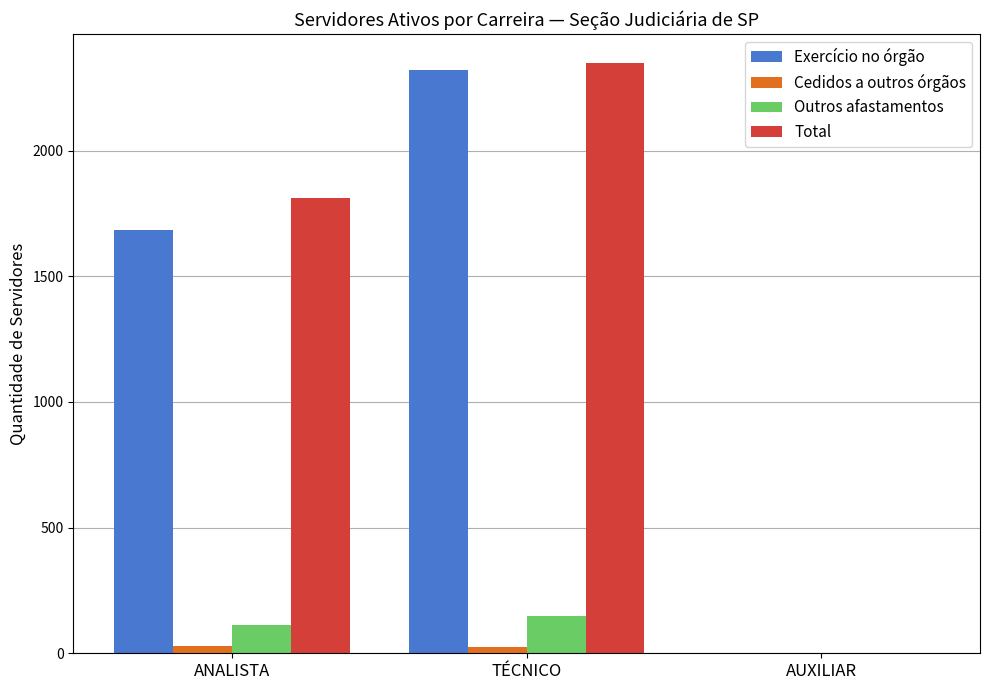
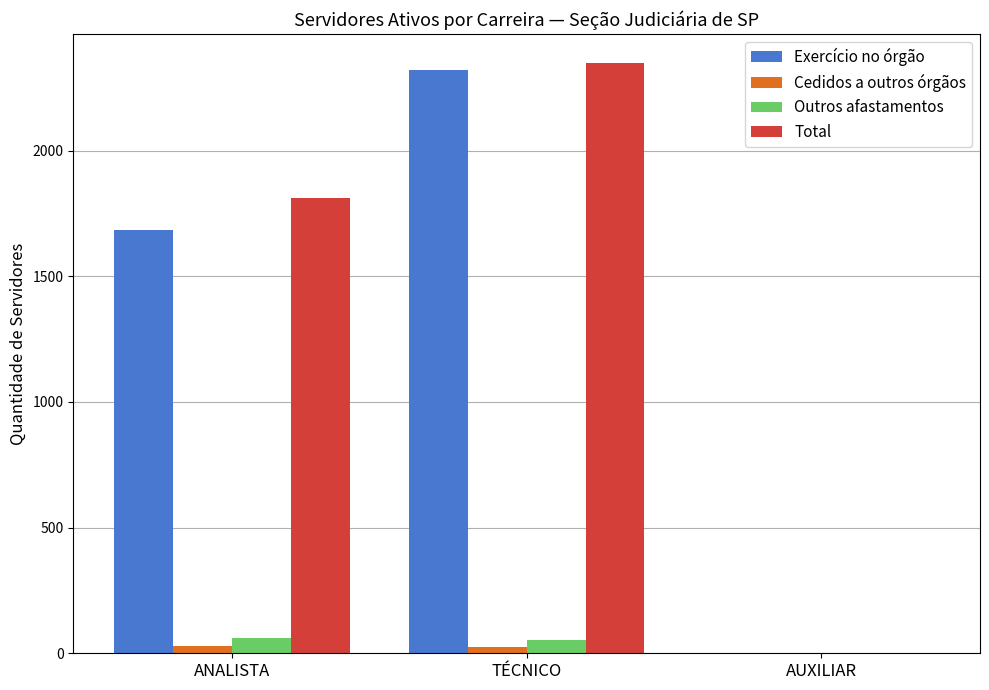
  {
    "Exercício no órgão": {
      "ANALISTA": 1690,
      "TÉCNICO": 2320,
      "AUXILIAR": 0
    },
    "Outros afastamentos": {
-     "ANALISTA": 110,
-     "TÉCNICO": 150,
+     "ANALISTA": 60,
+     "TÉCNICO": 50,
      "AUXILIAR": 0
    }
  }
